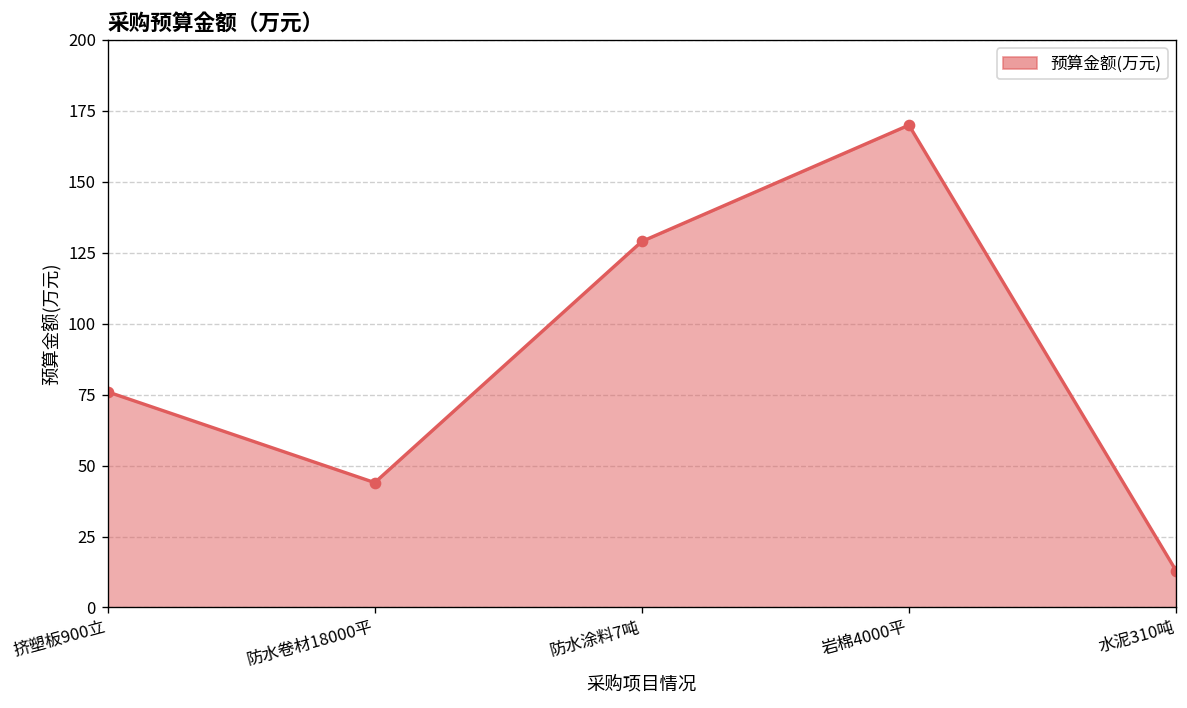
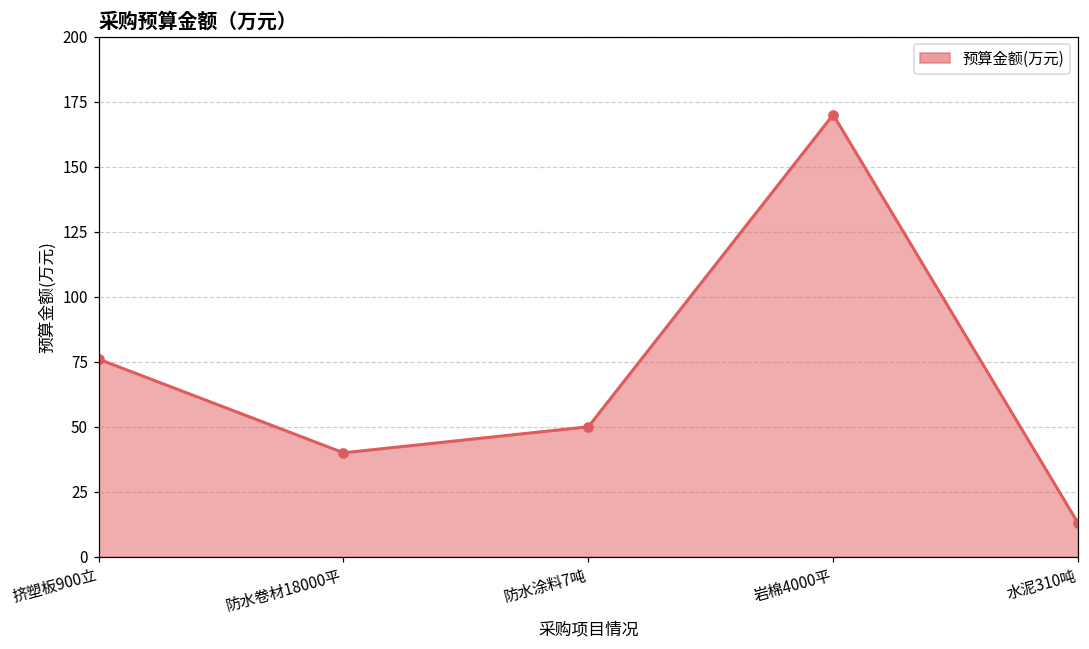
  {
    "挤塑板900立": 76,
-   "防水卷材18000平": 44,
-   "防水涂料7吨": 129,
+   "防水卷材18000平": 40,
+   "防水涂料7吨": 50,
    "岩棉4000平": 170,
    "水泥310吨": 13
  }
